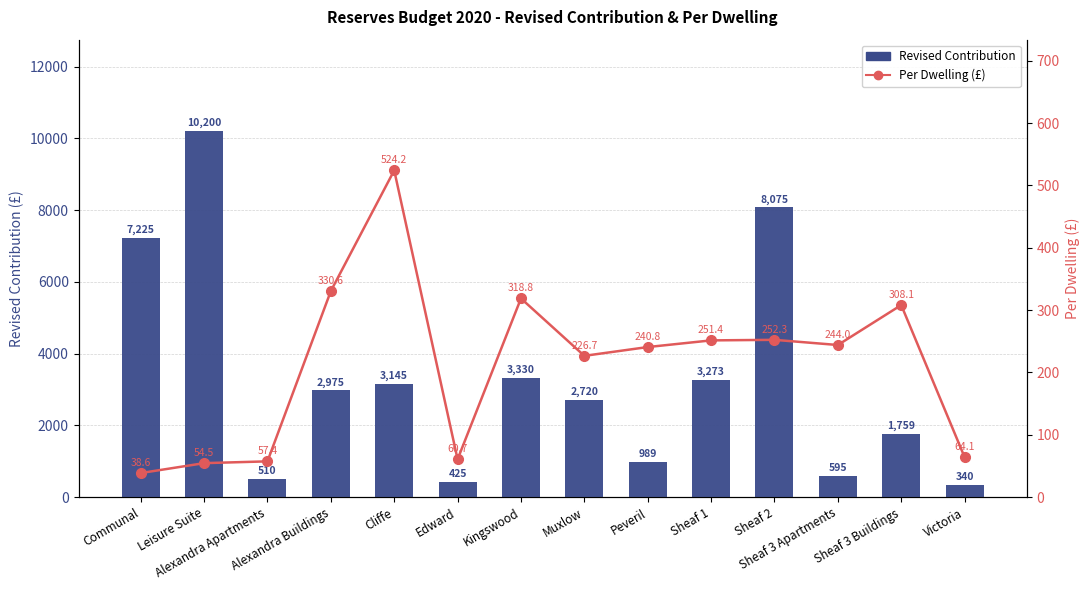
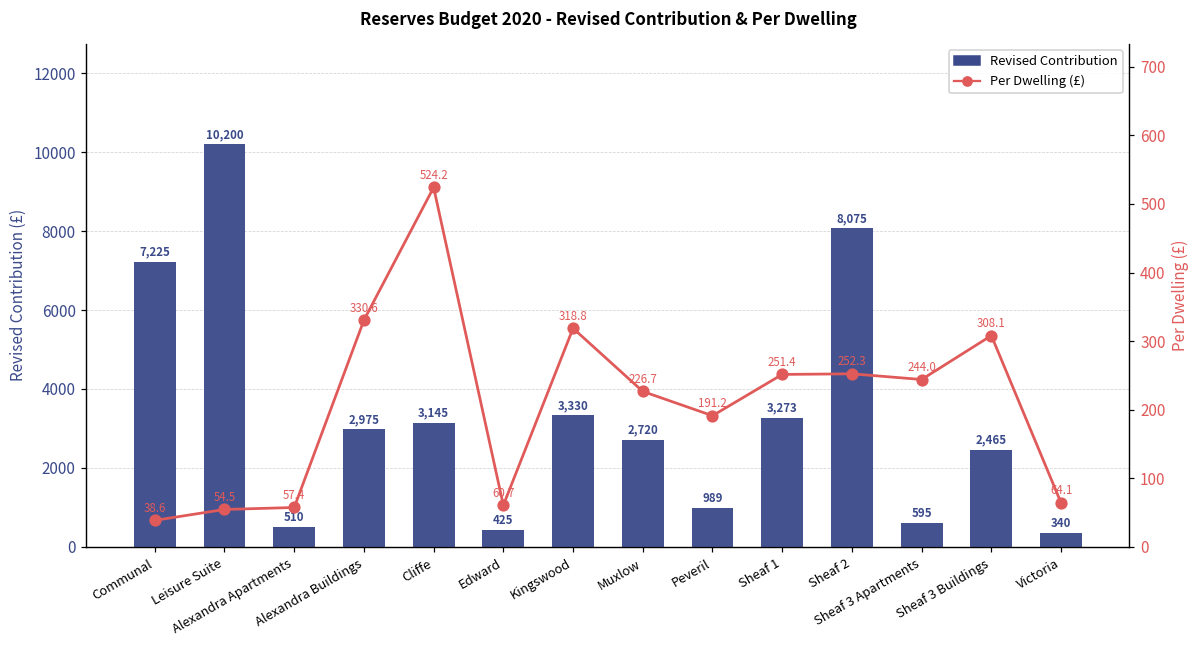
  {
    "Revised Contribution": {
      "Communal": "7,225",
      "Leisure Suite": "10,200",
      "Alexandra Apartments": "510",
      "Alexandra Buildings": "2,975",
      "Cliffe": "3,145",
      "Edward": "425",
      "Kingswood": "3,330",
      "Muxlow": "2,720",
      "Peveril": "989",
      "Sheaf 1": "3,273",
      "Sheaf 2": "8,075",
      "Sheaf 3 Apartments": "595",
-     "Sheaf 3 Buildings": "1,759",
+     "Sheaf 3 Buildings": "2,465",
      "Victoria": "340"
    },
    "Per Dwelling (£)": {
      "Communal": "38.6",
      "Leisure Suite": "54.5",
      "Alexandra Apartments": "57.4",
      "Alexandra Buildings": "330.6",
      "Cliffe": "524.2",
      "Edward": "60.7",
      "Kingswood": "318.8",
      "Muxlow": "226.7",
-     "Peveril": "240.8",
+     "Peveril": "191.2",
      "Sheaf 1": "251.4",
      "Sheaf 2": "252.3",
      "Sheaf 3 Apartments": "244.0",
      "Sheaf 3 Buildings": "308.1",
      "Victoria": "64.1"
    }
  }
